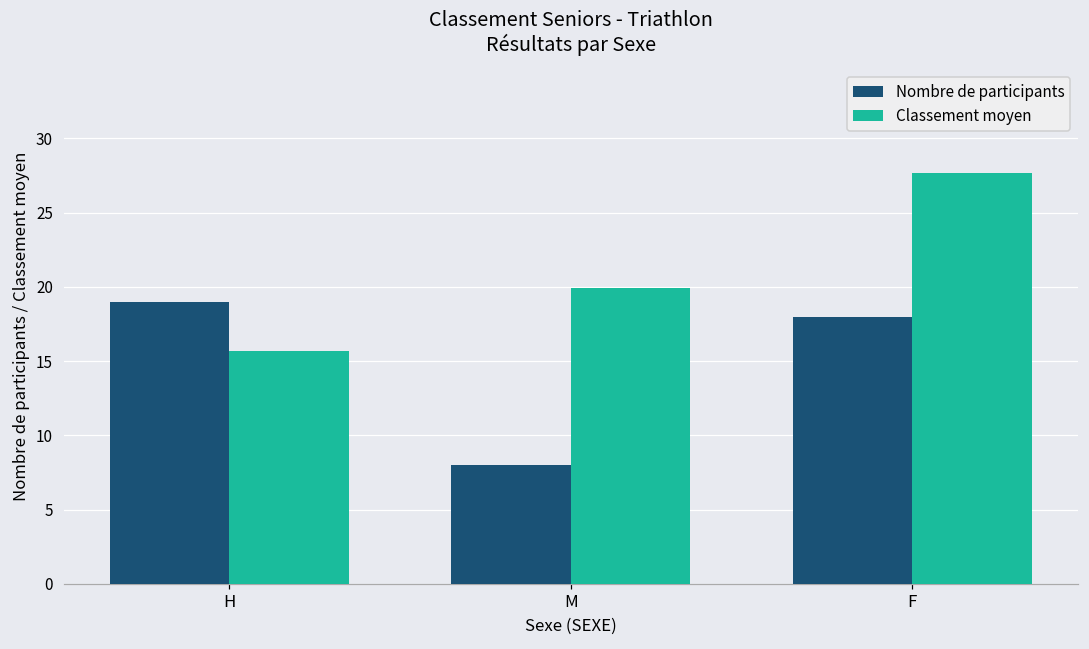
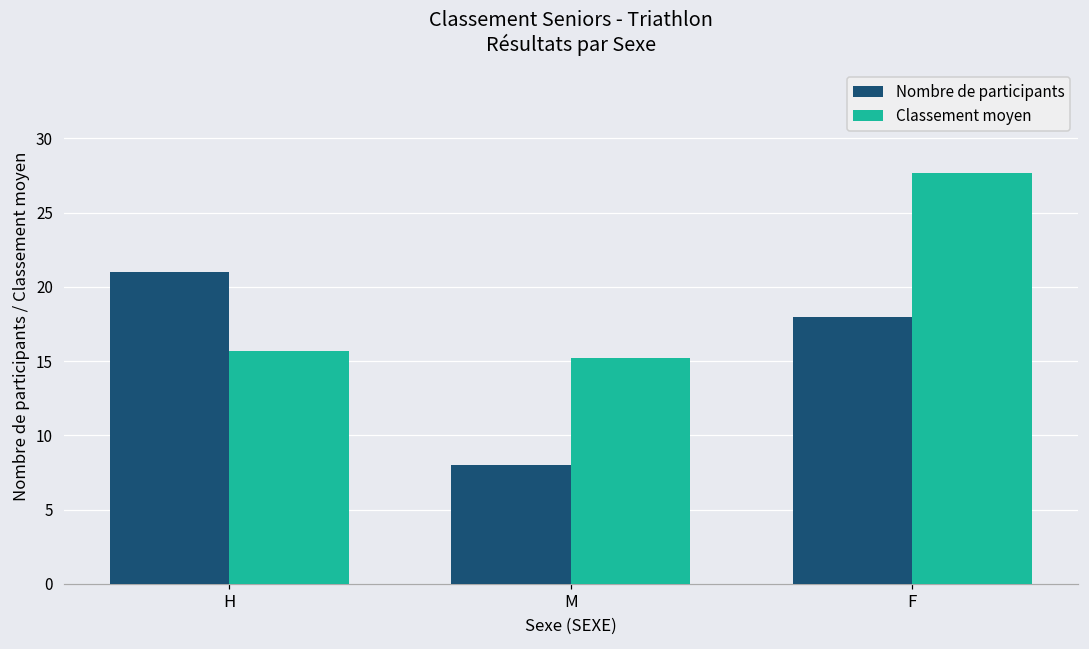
  {
    "Nombre de participants": {
-     "H": 19,
+     "H": 21,
      "M": 8,
      "F": 18
    },
    "Classement moyen": {
      "H": 15.7,
-     "M": 19.9,
+     "M": 15.2,
      "F": 27.7
    }
  }
